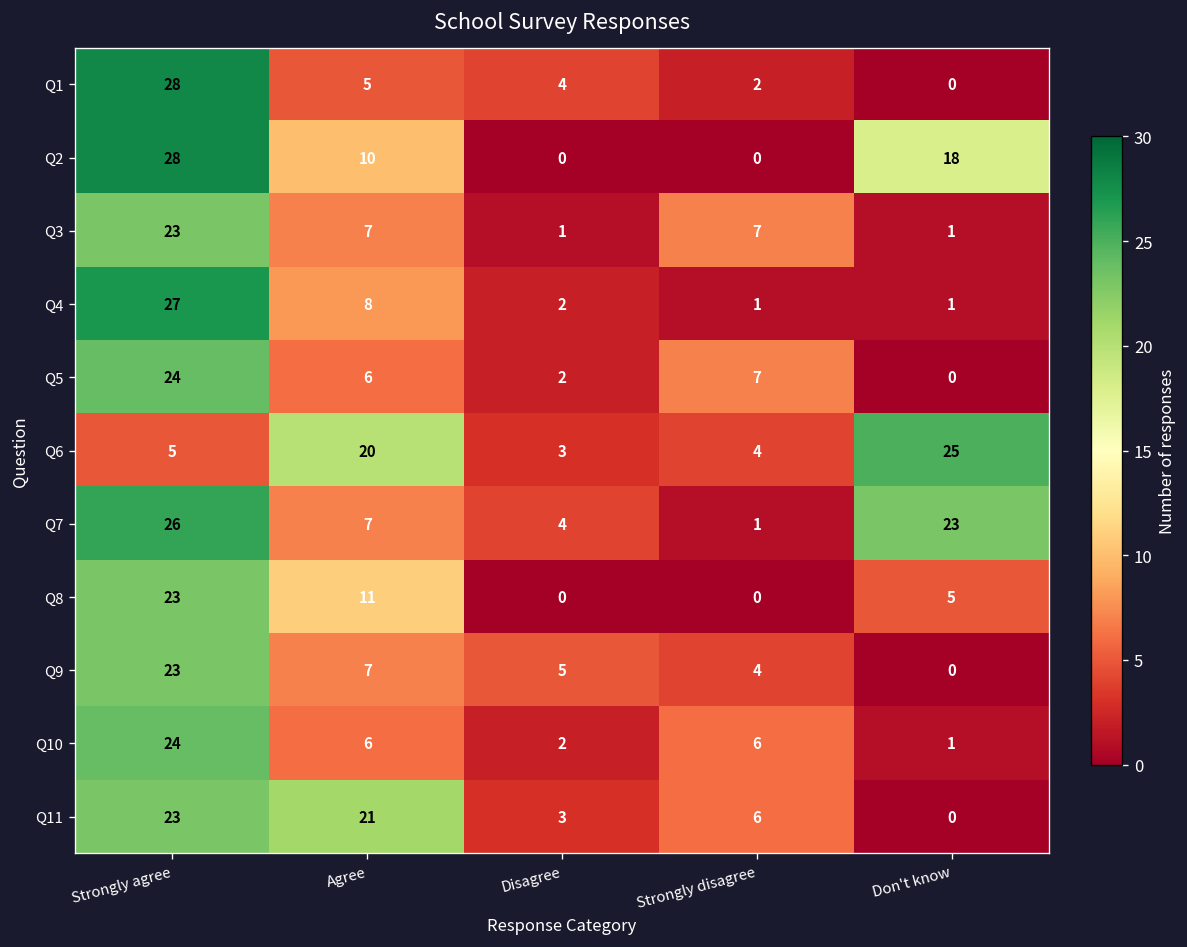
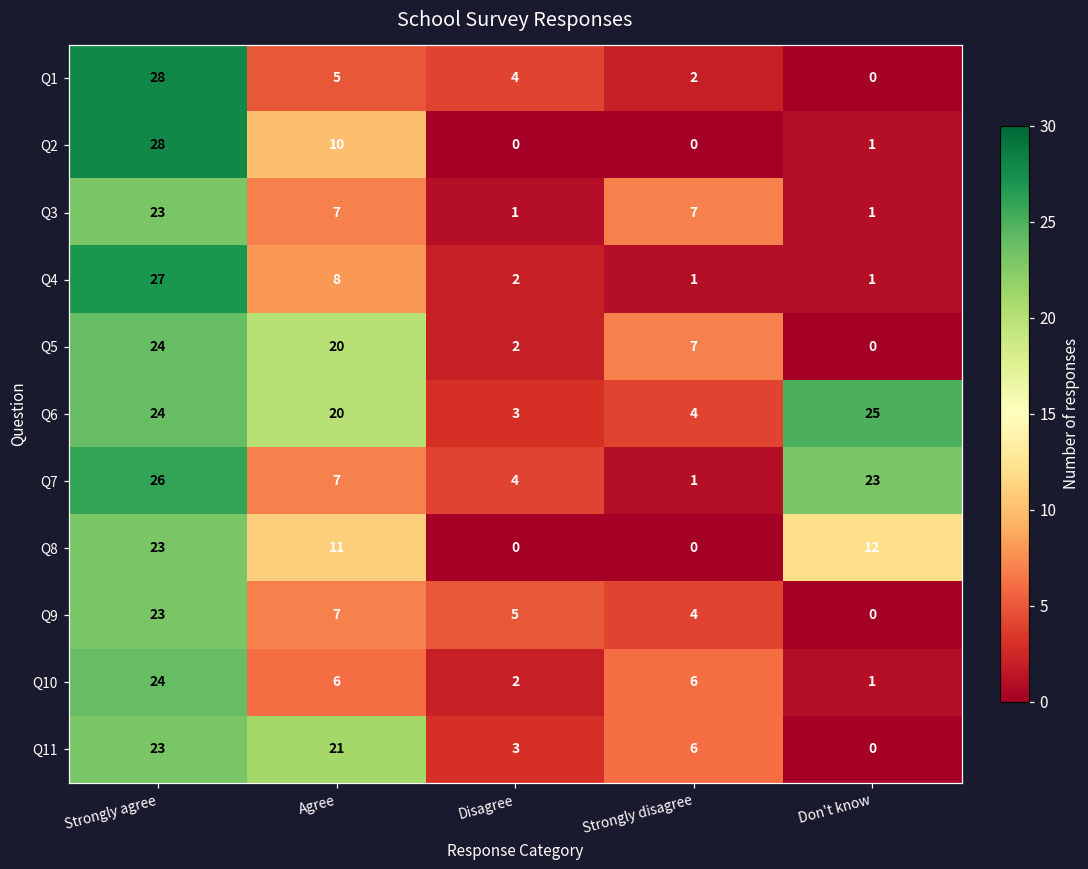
  {
    "Q1": {
      "Strongly agree": 28,
      "Agree": 5,
      "Disagree": 4,
      "Strongly disagree": 2,
      "Don't know": 0
    },
    "Q2": {
      "Strongly agree": 28,
      "Agree": 10,
      "Disagree": 0,
      "Strongly disagree": 0,
-     "Don't know": 18
+     "Don't know": 1
    },
    "Q3": {
      "Strongly agree": 23,
      "Agree": 7,
      "Disagree": 1,
      "Strongly disagree": 7,
      "Don't know": 1
    },
    "Q4": {
      "Strongly agree": 27,
      "Agree": 8,
      "Disagree": 2,
      "Strongly disagree": 1,
      "Don't know": 1
    },
    "Q5": {
      "Strongly agree": 24,
-     "Agree": 6,
+     "Agree": 20,
      "Disagree": 2,
      "Strongly disagree": 7,
      "Don't know": 0
    },
    "Q6": {
-     "Strongly agree": 5,
+     "Strongly agree": 24,
      "Agree": 20,
      "Disagree": 3,
      "Strongly disagree": 4,
      "Don't know": 25
    },
    "Q7": {
      "Strongly agree": 26,
      "Agree": 7,
      "Disagree": 4,
      "Strongly disagree": 1,
      "Don't know": 23
    },
    "Q8": {
      "Strongly agree": 23,
      "Agree": 11,
      "Disagree": 0,
      "Strongly disagree": 0,
-     "Don't know": 5
+     "Don't know": 12
    },
    "Q9": {
      "Strongly agree": 23,
      "Agree": 7,
      "Disagree": 5,
      "Strongly disagree": 4,
      "Don't know": 0
    },
    "Q10": {
      "Strongly agree": 24,
      "Agree": 6,
      "Disagree": 2,
      "Strongly disagree": 6,
      "Don't know": 1
    },
    "Q11": {
      "Strongly agree": 23,
      "Agree": 21,
      "Disagree": 3,
      "Strongly disagree": 6,
      "Don't know": 0
    }
  }
